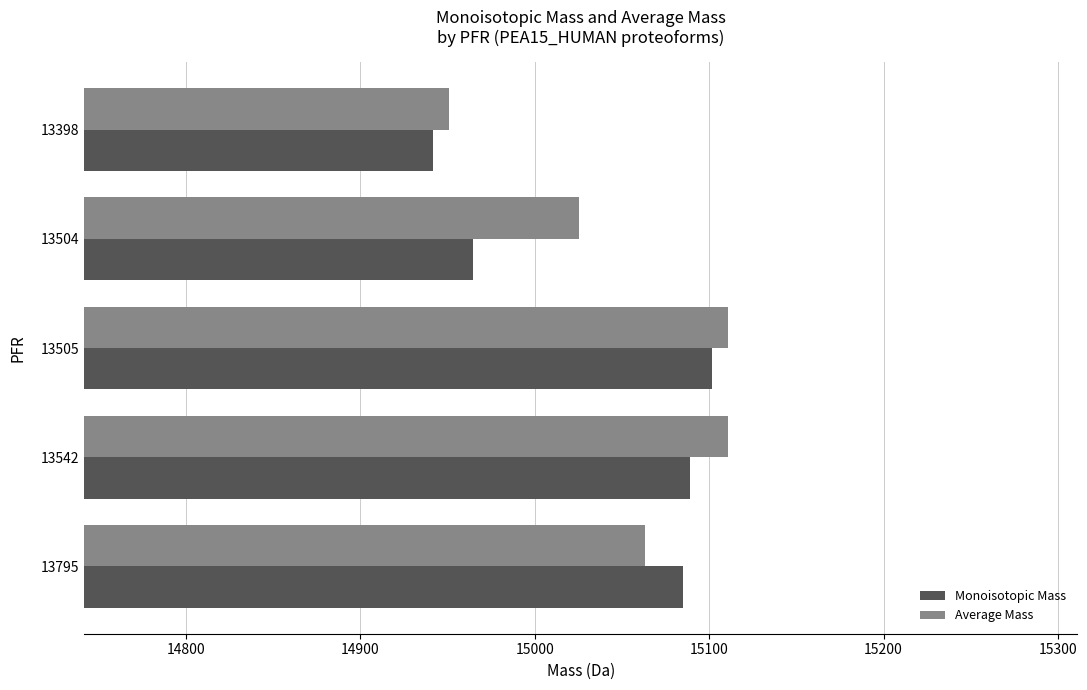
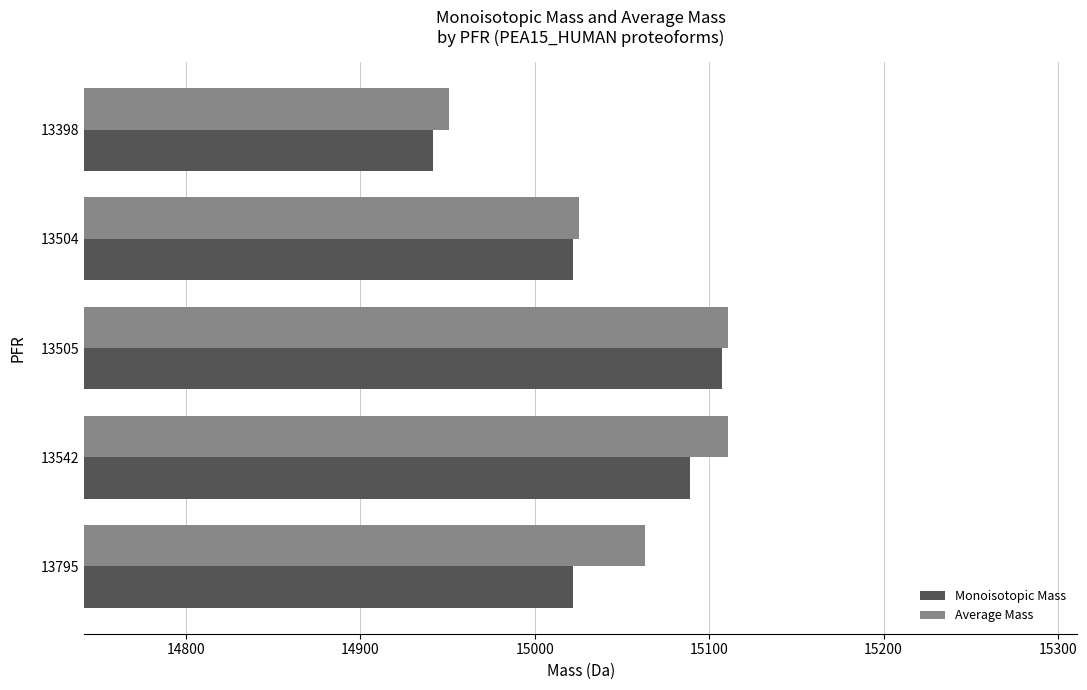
  {
    "Monoisotopic Mass": {
      "13398": 14942,
-     "13504": 14965,
-     "13505": 15102,
+     "13504": 15022,
+     "13505": 15107,
      "13542": 15089,
-     "13795": 15085
+     "13795": 15022
    },
    "Average Mass": {
      "13398": 14951,
      "13504": 15025,
      "13505": 15111,
      "13542": 15111,
      "13795": 15063
    }
  }
